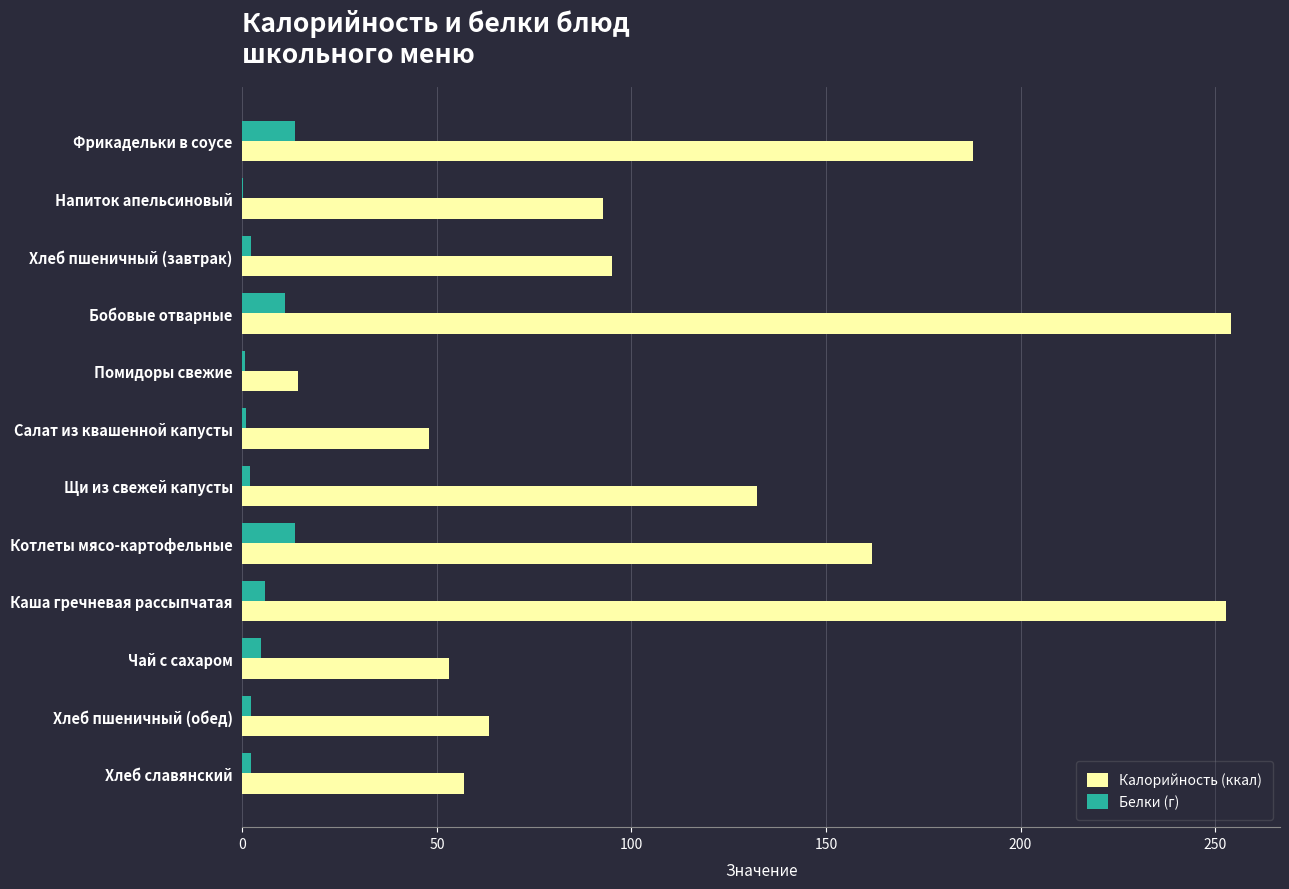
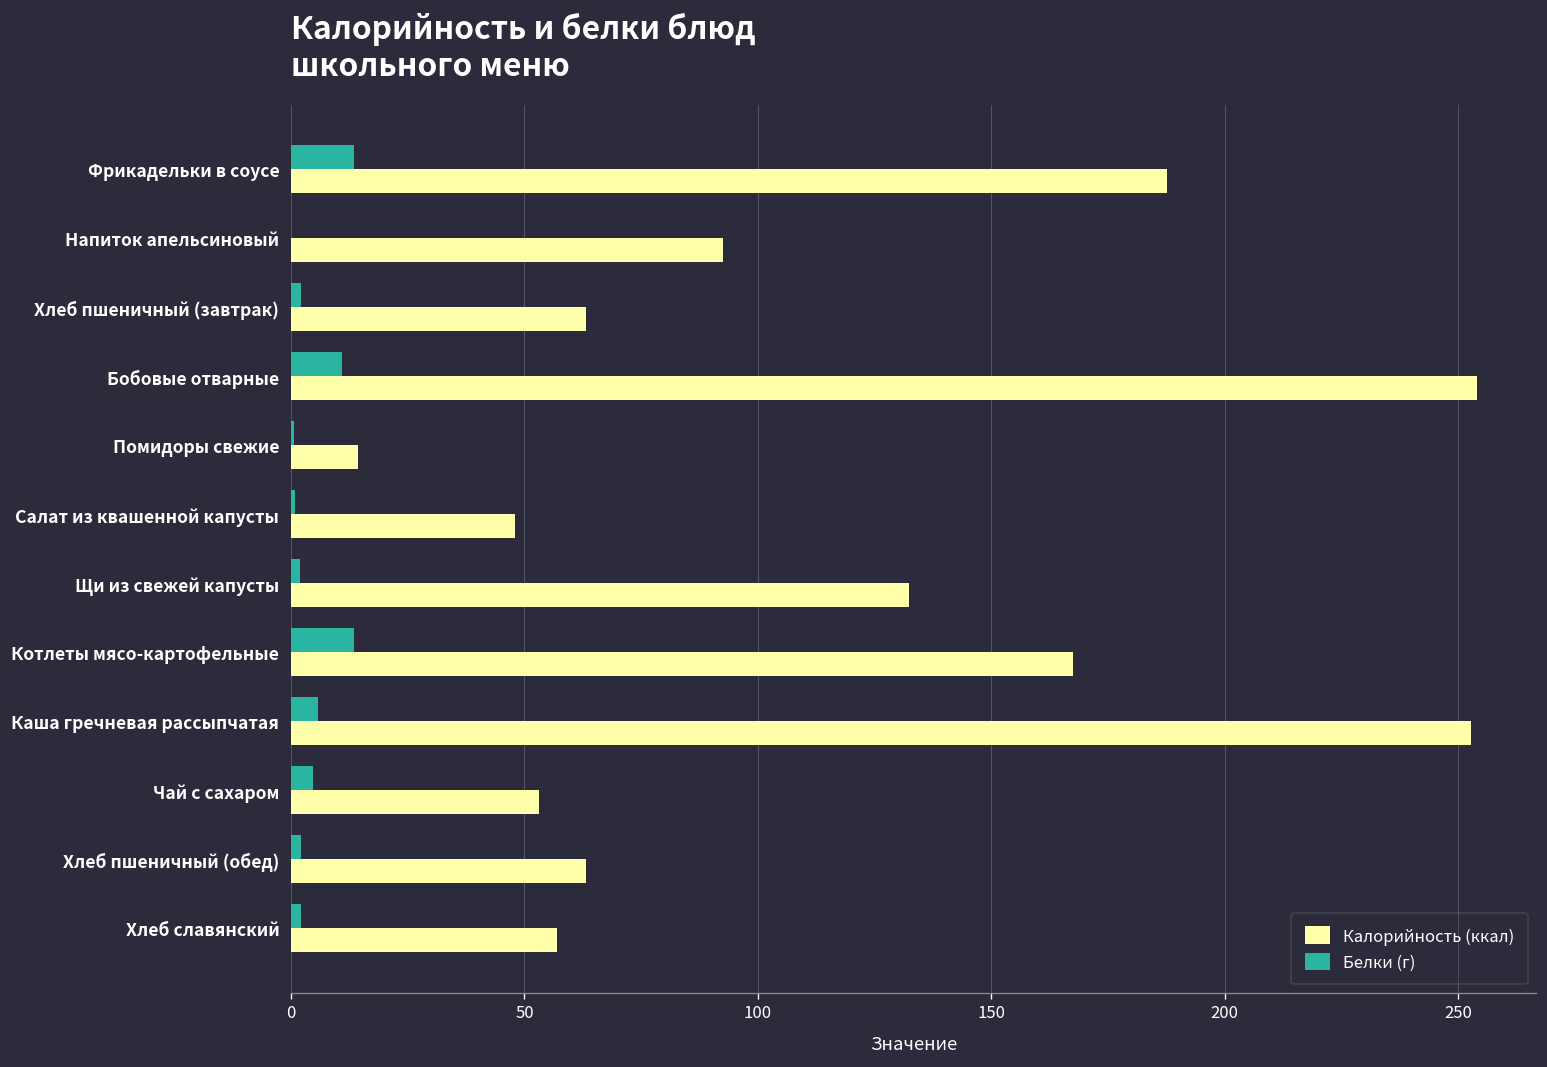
  {
    "Калорийность (ккал)": {
      "Фрикадельки в соусе": 188,
      "Напиток апельсиновый": 93,
-     "Хлеб пшеничный (завтрак)": 95,
+     "Хлеб пшеничный (завтрак)": 63,
      "Бобовые отварные": 254,
      "Помидоры свежие": 14,
      "Салат из квашенной капусты": 48,
      "Щи из свежей капусты": 132,
-     "Котлеты мясо-картофельные": 162,
+     "Котлеты мясо-картофельные": 168,
      "Каша гречневая рассыпчатая": 253,
      "Чай с сахаром": 53,
      "Хлеб пшеничный (обед)": 63,
      "Хлеб славянский": 57
    },
    "Белки (г)": {
      "Фрикадельки в соусе": 13,
      "Хлеб пшеничный (завтрак)": 2,
      "Бобовые отварные": 11,
      "Салат из квашенной капусты": 1,
      "Щи из свежей капусты": 2,
      "Котлеты мясо-картофельные": 14,
      "Каша гречневая рассыпчатая": 6,
      "Чай с сахаром": 5,
      "Хлеб пшеничный (обед)": 2,
      "Хлеб славянский": 2
    }
  }
